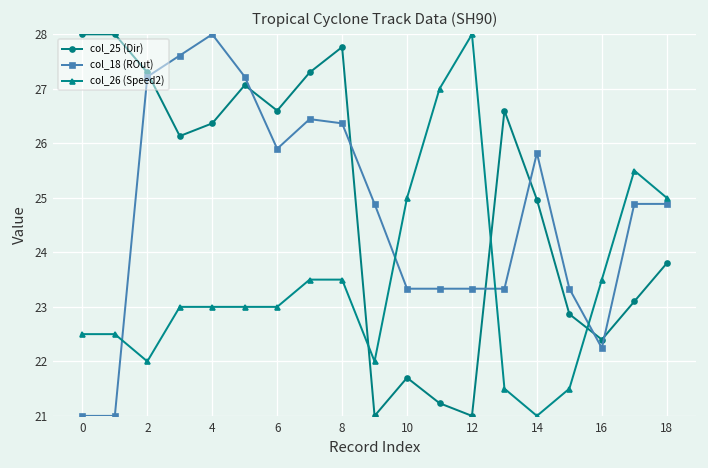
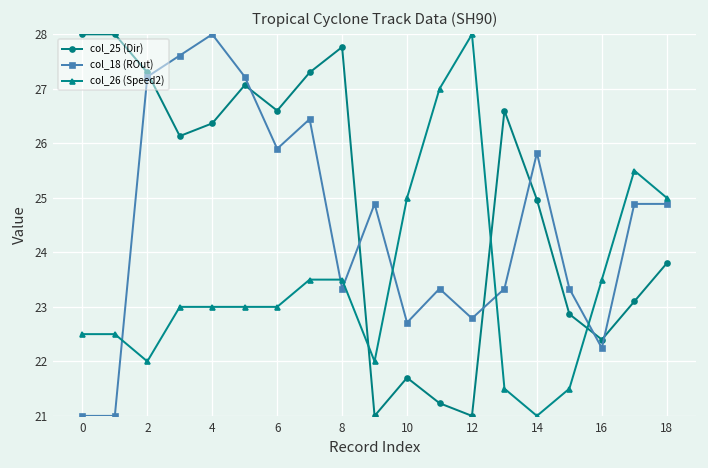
  {
    "col_18 (ROut)": {
      "0": 21.0,
      "4": 28.0,
      "6": 25.9,
-     "8": 26.4,
-     "10": 23.3,
-     "12": 23.3,
+     "8": 23.3,
+     "10": 22.7,
+     "12": 22.8,
      "14": 25.8,
      "16": 22.2,
      "18": 24.9
    }
  }
